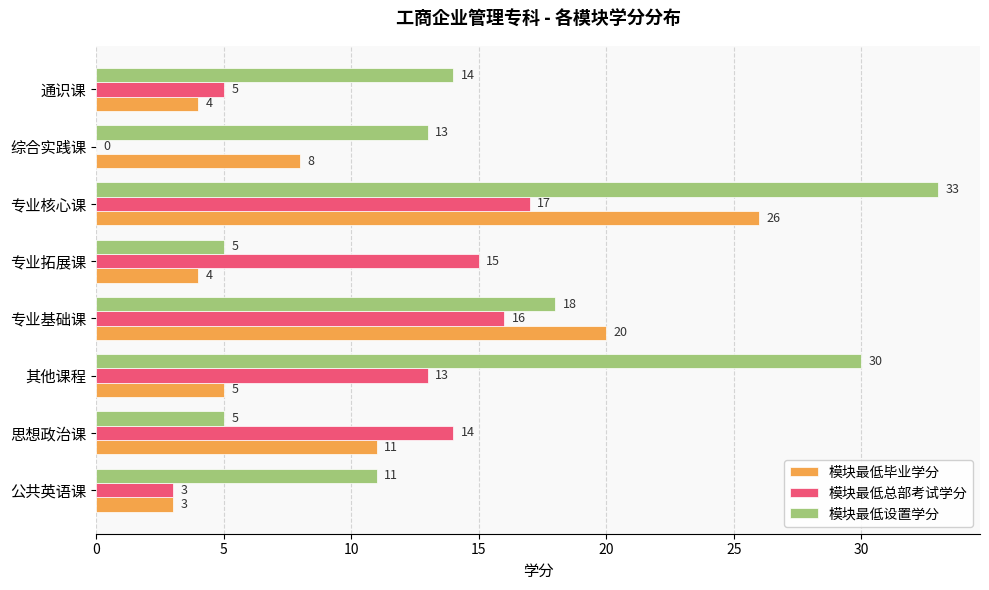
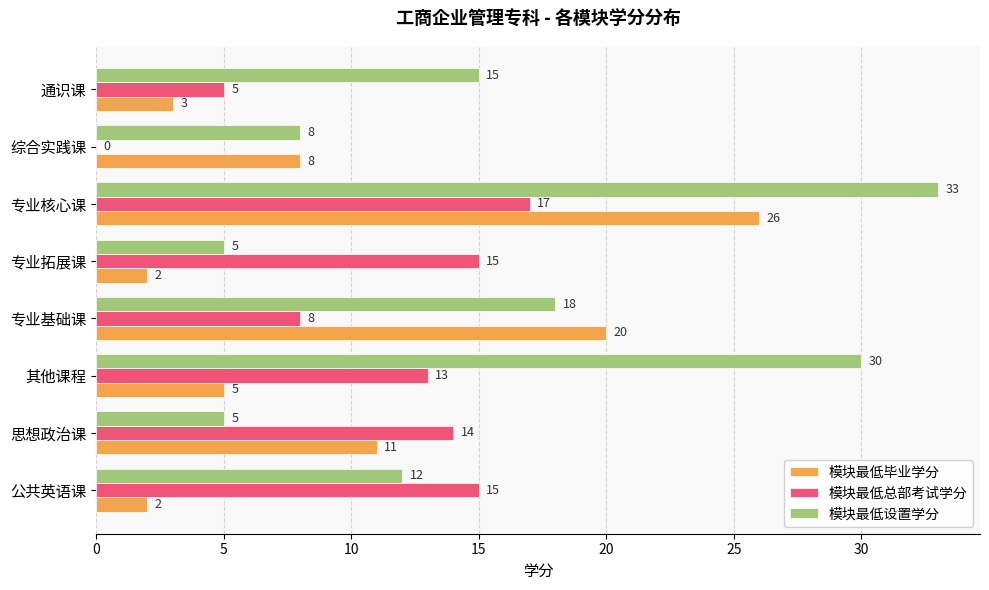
  {
    "模块最低毕业学分": {
-     "通识课": 4,
+     "通识课": 3,
      "综合实践课": 8,
      "专业核心课": 26,
-     "专业拓展课": 4,
+     "专业拓展课": 2,
      "专业基础课": 20,
      "其他课程": 5,
      "思想政治课": 11,
-     "公共英语课": 3
+     "公共英语课": 2
    },
    "模块最低总部考试学分": {
      "通识课": 5,
      "综合实践课": 0,
      "专业核心课": 17,
      "专业拓展课": 15,
-     "专业基础课": 16,
+     "专业基础课": 8,
      "其他课程": 13,
      "思想政治课": 14,
-     "公共英语课": 3
+     "公共英语课": 15
    },
    "模块最低设置学分": {
-     "通识课": 14,
-     "综合实践课": 13,
+     "通识课": 15,
+     "综合实践课": 8,
      "专业核心课": 33,
      "专业拓展课": 5,
      "专业基础课": 18,
      "其他课程": 30,
      "思想政治课": 5,
-     "公共英语课": 11
+     "公共英语课": 12
    }
  }
